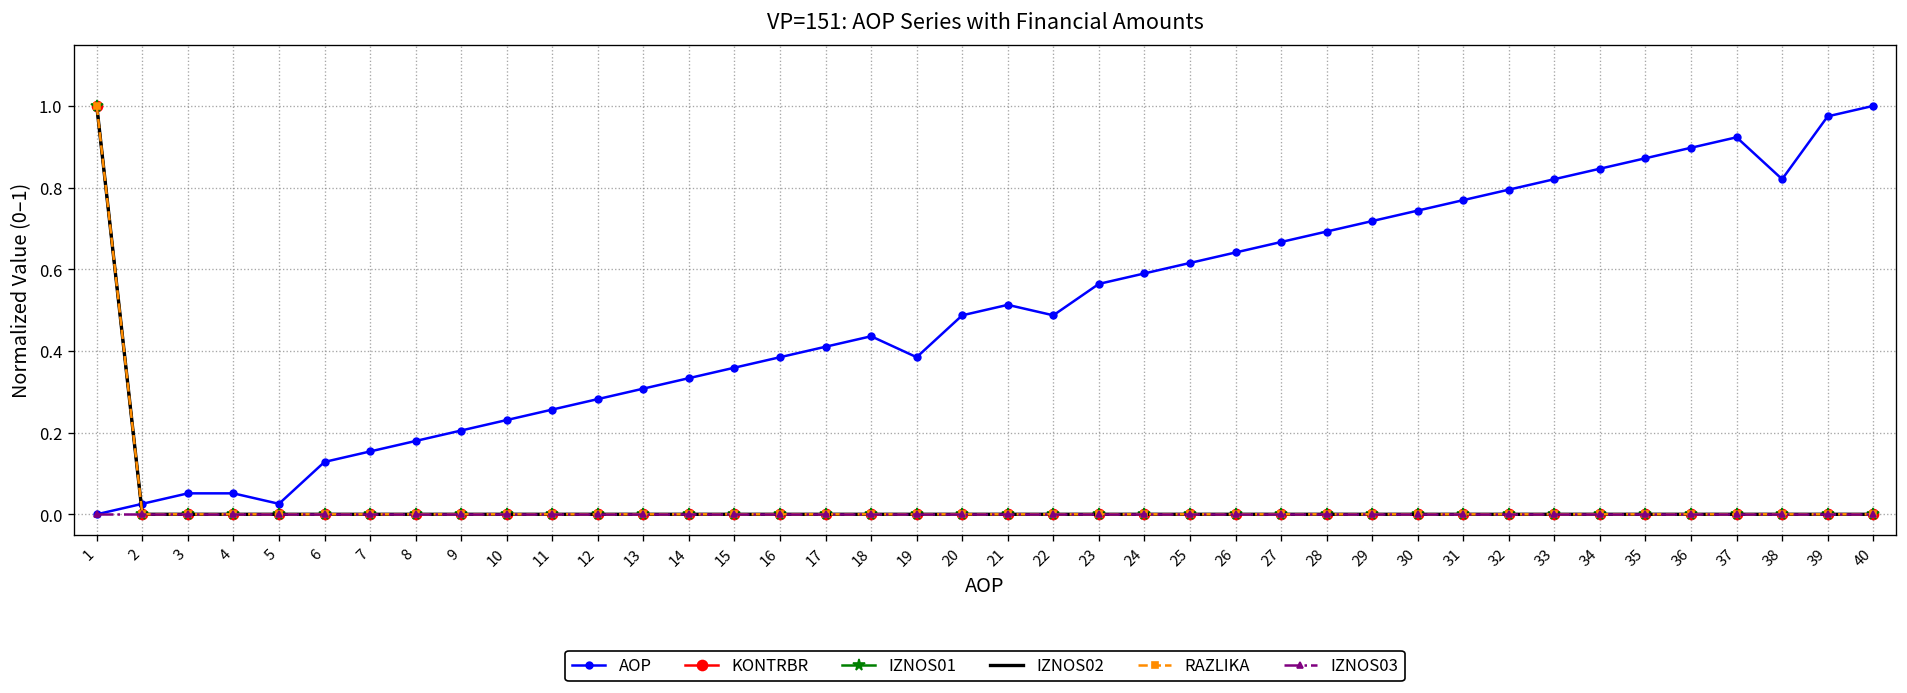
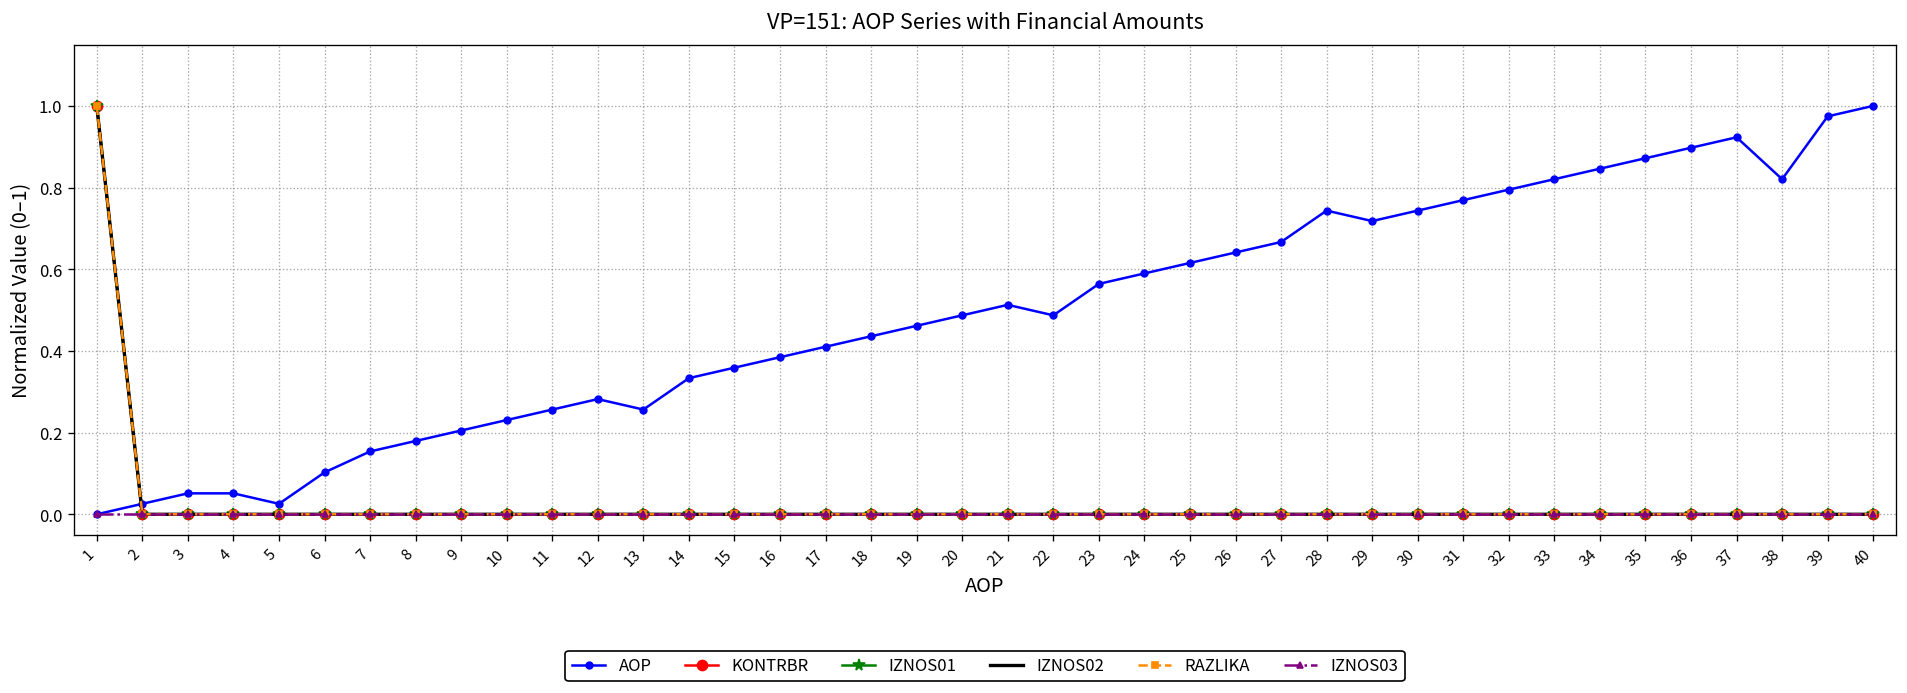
  {
    "AOP": {
      "2": 0.03,
      "3": 0.05,
      "4": 0.05,
      "5": 0.03,
-     "6": 0.13,
+     "6": 0.10,
      "7": 0.15,
      "8": 0.18,
      "9": 0.21,
      "10": 0.23,
      "11": 0.26,
      "12": 0.28,
-     "13": 0.31,
+     "13": 0.26,
      "14": 0.33,
      "15": 0.36,
      "16": 0.38,
      "17": 0.41,
      "18": 0.44,
-     "19": 0.38,
+     "19": 0.46,
      "20": 0.49,
      "21": 0.51,
      "22": 0.49,
      "23": 0.56,
      "24": 0.59,
      "25": 0.62,
      "26": 0.64,
      "27": 0.67,
-     "28": 0.69,
+     "28": 0.74,
      "29": 0.72,
      "30": 0.74,
      "31": 0.77,
      "32": 0.79,
      "33": 0.82,
      "34": 0.85,
      "35": 0.87,
      "36": 0.90,
      "37": 0.92,
      "38": 0.82,
      "39": 0.97,
      "40": 1.00
    },
    "RAZLIKA": {
      "1": 1.00
    }
  }
